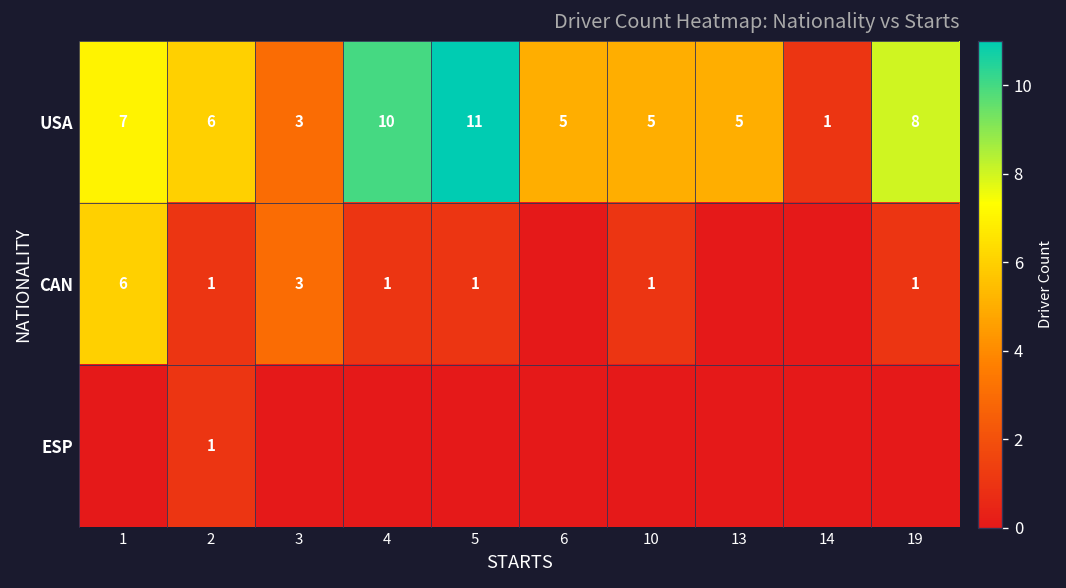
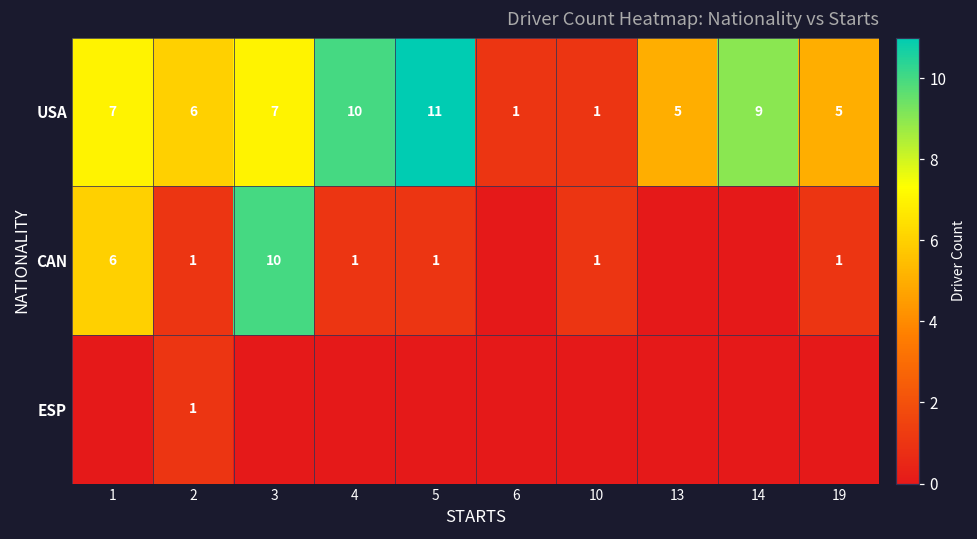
  {
    "USA": {
      "1": 7,
      "2": 6,
-     "3": 3,
+     "3": 7,
      "4": 10,
      "5": 11,
-     "6": 5,
-     "10": 5,
+     "6": 1,
+     "10": 1,
      "13": 5,
-     "14": 1,
-     "19": 8
+     "14": 9,
+     "19": 5
    },
    "CAN": {
      "1": 6,
      "2": 1,
-     "3": 3,
+     "3": 10,
      "4": 1,
      "5": 1,
      "10": 1,
      "19": 1
    },
    "ESP": {
      "2": 1
    }
  }
